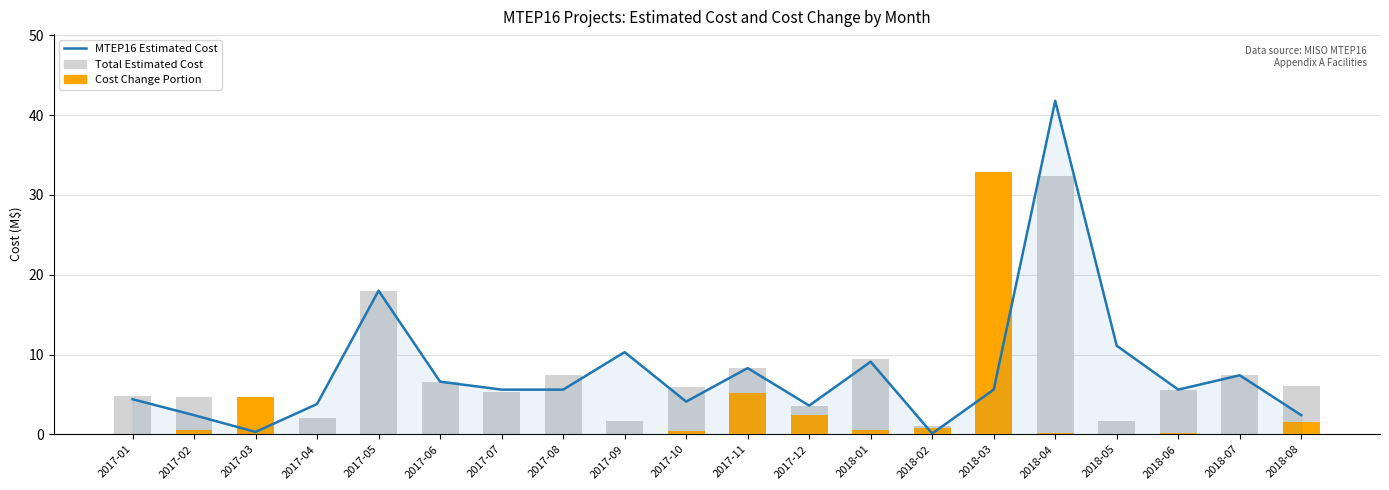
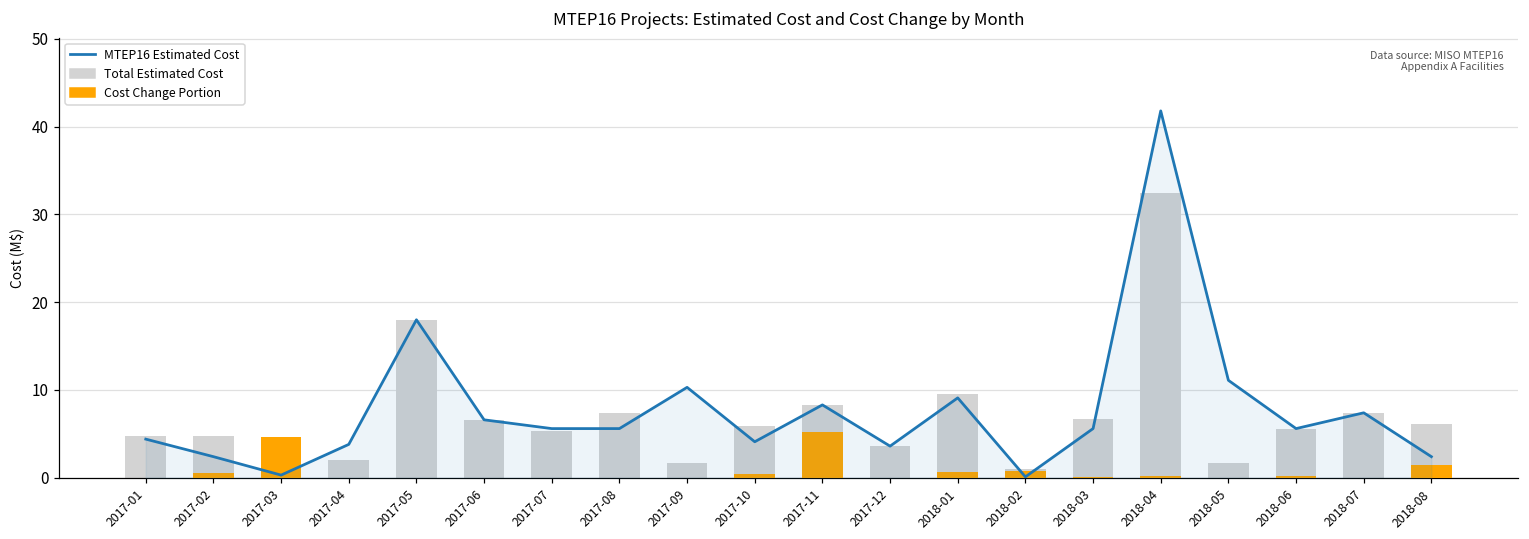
  {
    "MTEP16 Estimated Cost": {
      "2017-01": 4,
      "2017-02": 2,
      "2017-03": 0,
      "2017-04": 4,
      "2017-05": 18,
      "2017-06": 7,
      "2017-07": 6,
      "2017-08": 6,
      "2017-09": 10,
      "2017-10": 4,
      "2017-11": 8,
      "2017-12": 4,
      "2018-01": 9,
      "2018-02": 0,
      "2018-03": 6,
      "2018-04": 42,
      "2018-05": 11,
      "2018-06": 6,
      "2018-07": 7,
      "2018-08": 2
    },
    "Total Estimated Cost": {
      "2017-01": 5,
      "2017-02": 5,
      "2017-04": 2,
      "2017-05": 18,
      "2017-06": 7,
      "2017-07": 5,
      "2017-08": 7,
      "2017-09": 2,
      "2017-10": 6,
      "2017-11": 8,
      "2017-12": 4,
      "2018-01": 10,
      "2018-02": 1,
      "2018-04": 32,
      "2018-05": 2,
      "2018-06": 6,
      "2018-07": 7,
      "2018-08": 6
    },
    "Cost Change Portion": {
      "2017-01": 0,
      "2017-03": 5,
      "2017-04": 0,
      "2017-05": 0,
      "2017-06": 0,
      "2017-07": 0,
      "2017-08": 0,
      "2017-09": 0,
-     "2017-12": 2,
+     "2017-12": 0,
      "2018-02": 1,
-     "2018-03": 33,
+     "2018-03": 0,
      "2018-05": 0,
      "2018-07": 0
    }
  }
